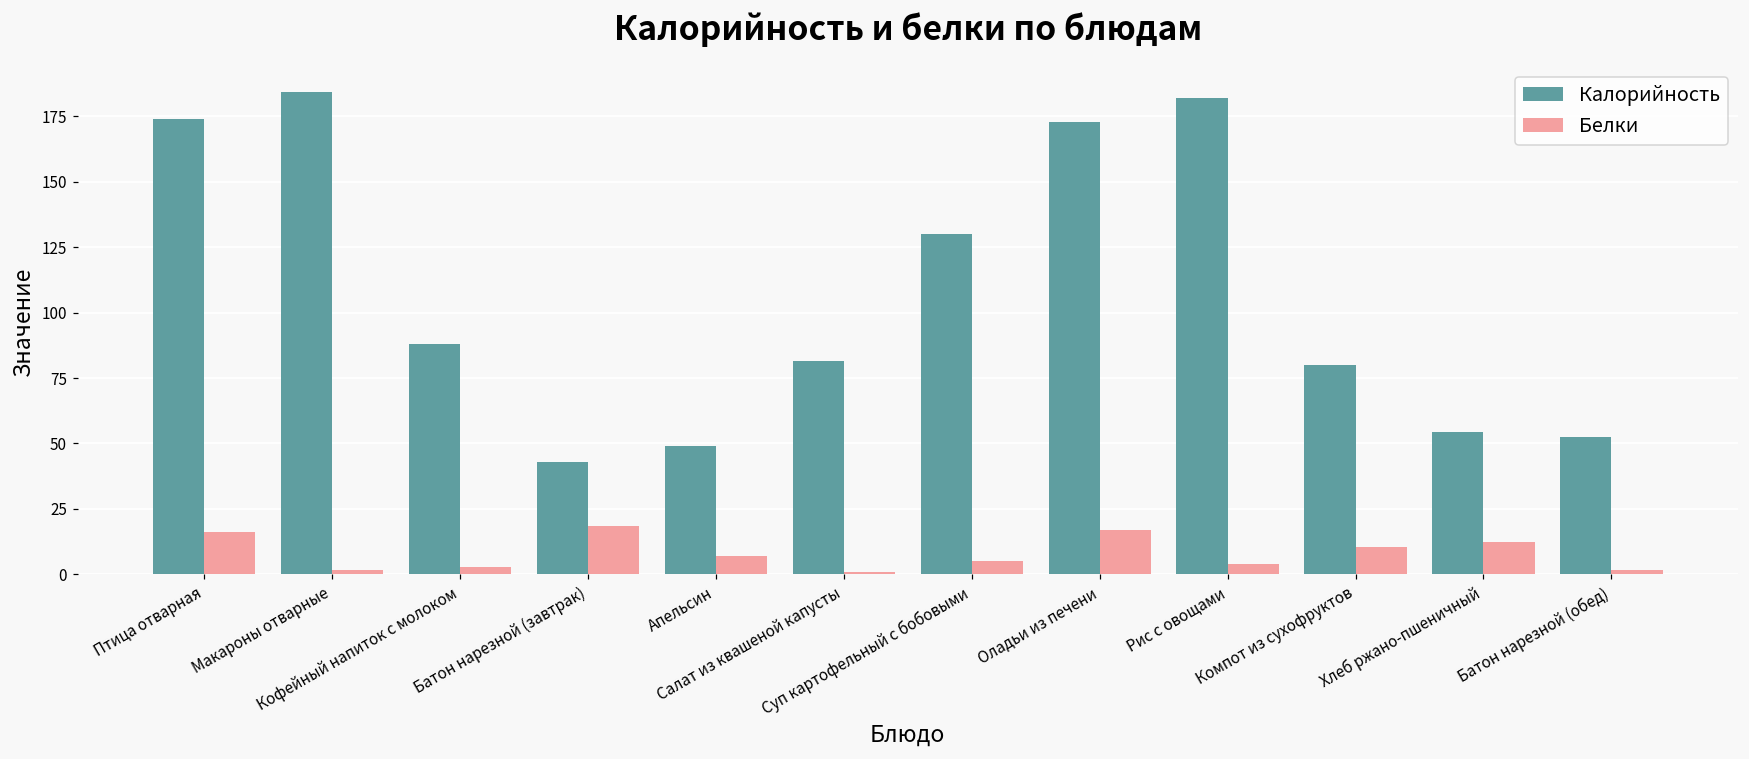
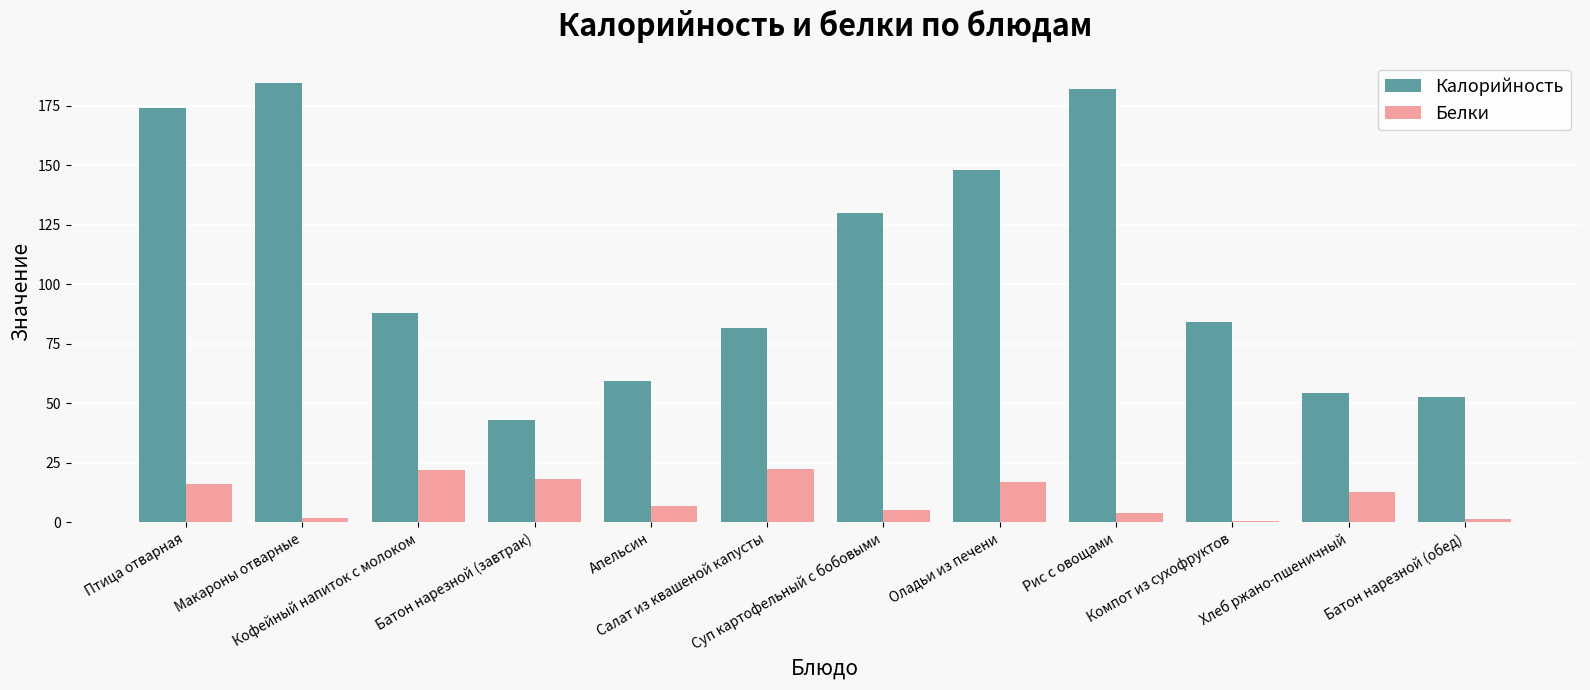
  {
    "Калорийность": {
      "Птица отварная": 174,
      "Макароны отварные": 185,
      "Кофейный напиток с молоком": 88,
      "Батон нарезной (завтрак)": 43,
-     "Апельсин": 49,
+     "Апельсин": 59,
      "Салат из квашеной капусты": 82,
      "Суп картофельный с бобовыми": 130,
-     "Оладьи из печени": 173,
+     "Оладьи из печени": 148,
      "Рис с овощами": 182,
-     "Компот из сухофруктов": 80,
+     "Компот из сухофруктов": 84,
      "Хлеб ржано-пшеничный": 54,
      "Батон нарезной (обед)": 52
    },
    "Белки": {
      "Птица отварная": 16,
      "Макароны отварные": 2,
-     "Кофейный напиток с молоком": 3,
+     "Кофейный напиток с молоком": 22,
      "Батон нарезной (завтрак)": 18,
      "Апельсин": 7,
-     "Салат из квашеной капусты": 1,
+     "Салат из квашеной капусты": 22,
      "Суп картофельный с бобовыми": 5,
      "Оладьи из печени": 17,
      "Рис с овощами": 4,
-     "Компот из сухофруктов": 11,
+     "Компот из сухофруктов": 1,
      "Хлеб ржано-пшеничный": 13,
      "Батон нарезной (обед)": 2
    }
  }
